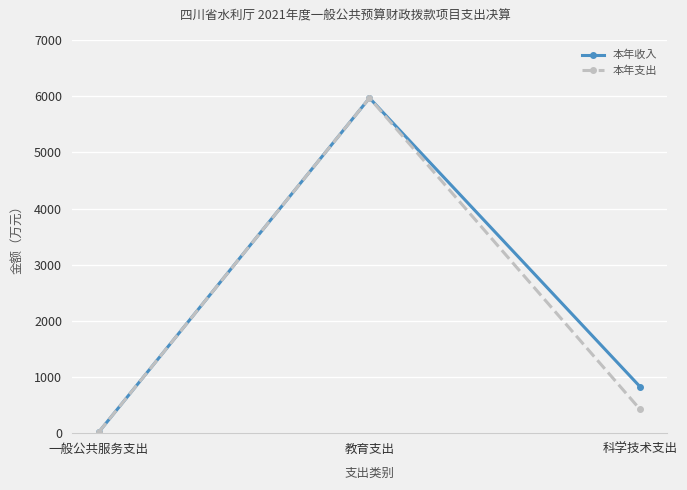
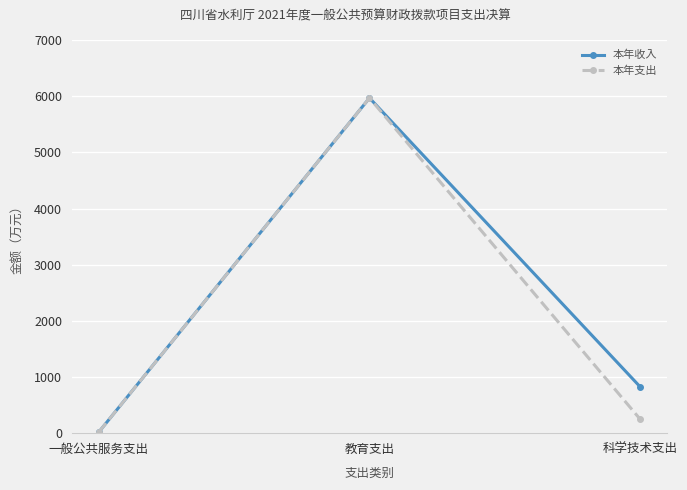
  {
    "本年收入": {
      "科学技术支出": 800
    },
    "本年支出": {
-     "科学技术支出": 400
+     "科学技术支出": 200
    }
  }
